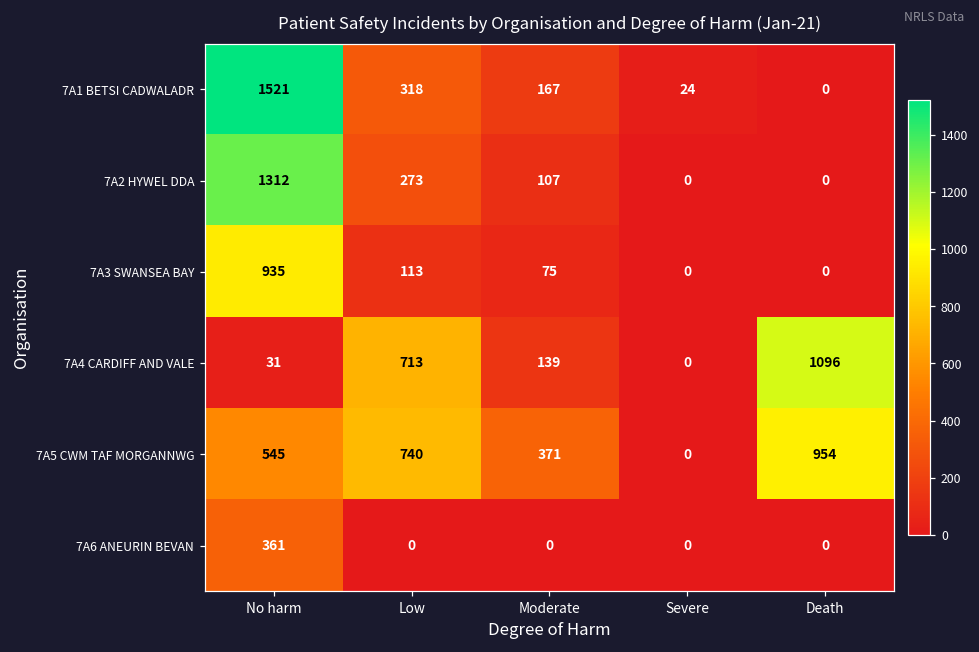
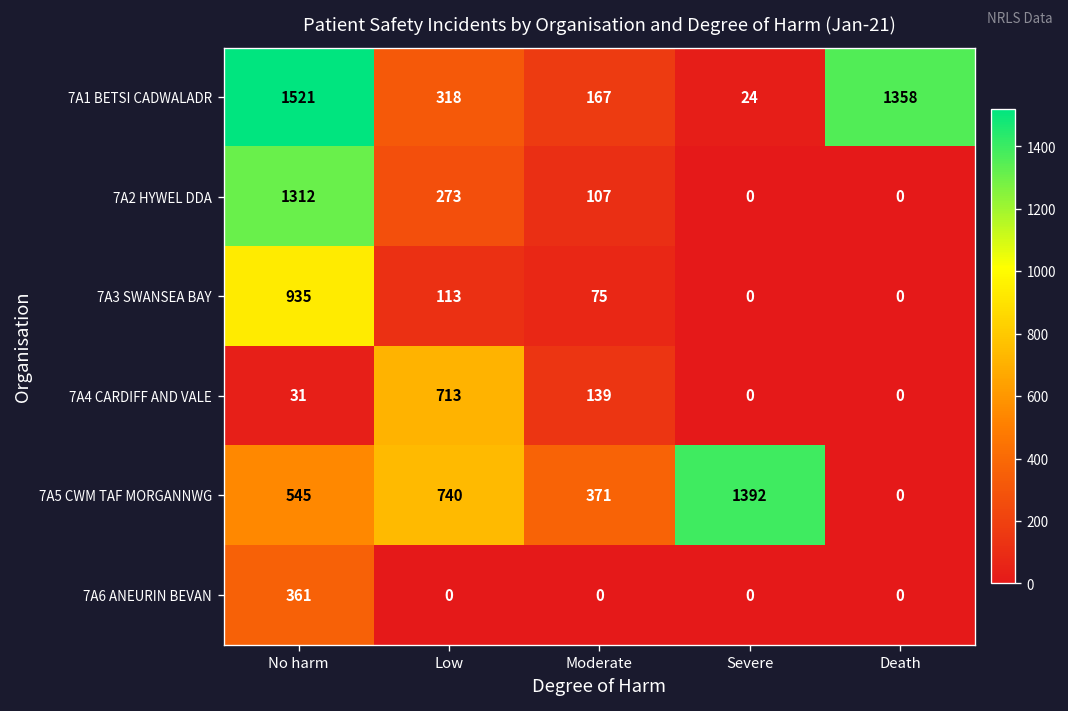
  {
    "7A1 BETSI CADWALADR": {
      "No harm": 1521,
      "Low": 318,
      "Moderate": 167,
      "Severe": 24,
-     "Death": 0
+     "Death": 1358
    },
    "7A2 HYWEL DDA": {
      "No harm": 1312,
      "Low": 273,
      "Moderate": 107,
      "Severe": 0,
      "Death": 0
    },
    "7A3 SWANSEA BAY": {
      "No harm": 935,
      "Low": 113,
      "Moderate": 75,
      "Severe": 0,
      "Death": 0
    },
    "7A4 CARDIFF AND VALE": {
      "No harm": 31,
      "Low": 713,
      "Moderate": 139,
      "Severe": 0,
-     "Death": 1096
+     "Death": 0
    },
    "7A5 CWM TAF MORGANNWG": {
      "No harm": 545,
      "Low": 740,
      "Moderate": 371,
-     "Severe": 0,
-     "Death": 954
+     "Severe": 1392,
+     "Death": 0
    },
    "7A6 ANEURIN BEVAN": {
      "No harm": 361,
      "Low": 0,
      "Moderate": 0,
      "Severe": 0,
      "Death": 0
    }
  }
